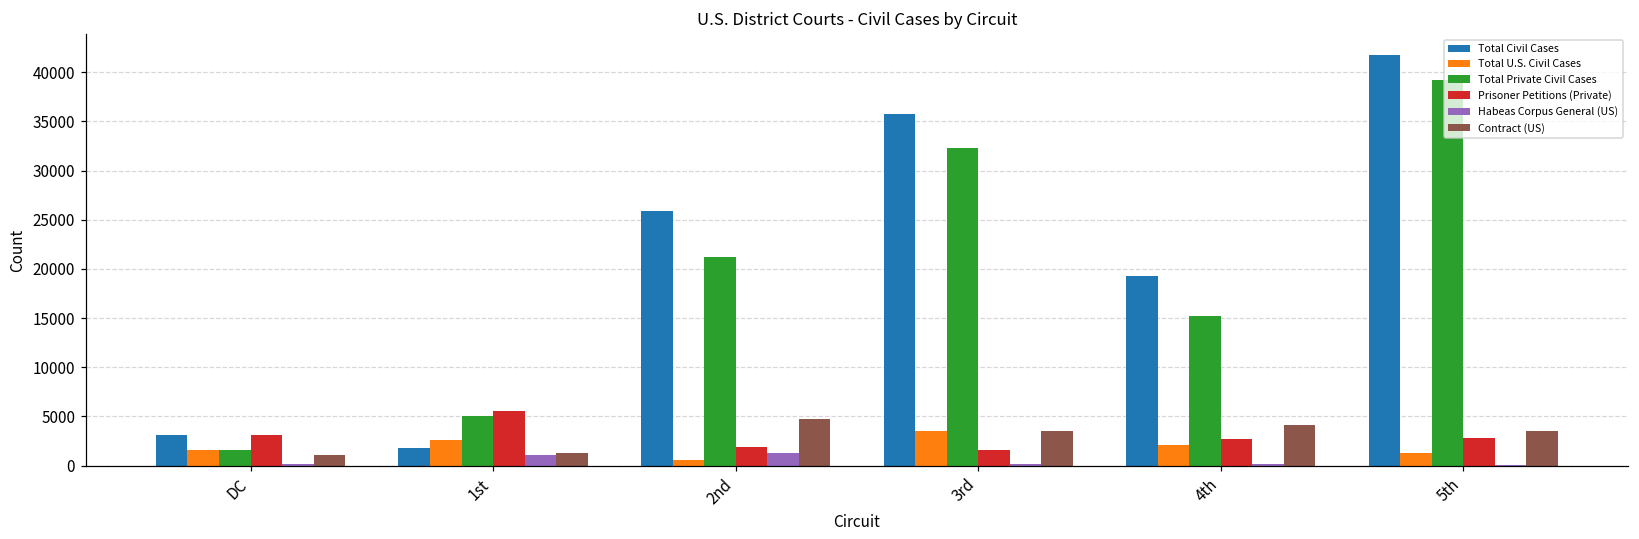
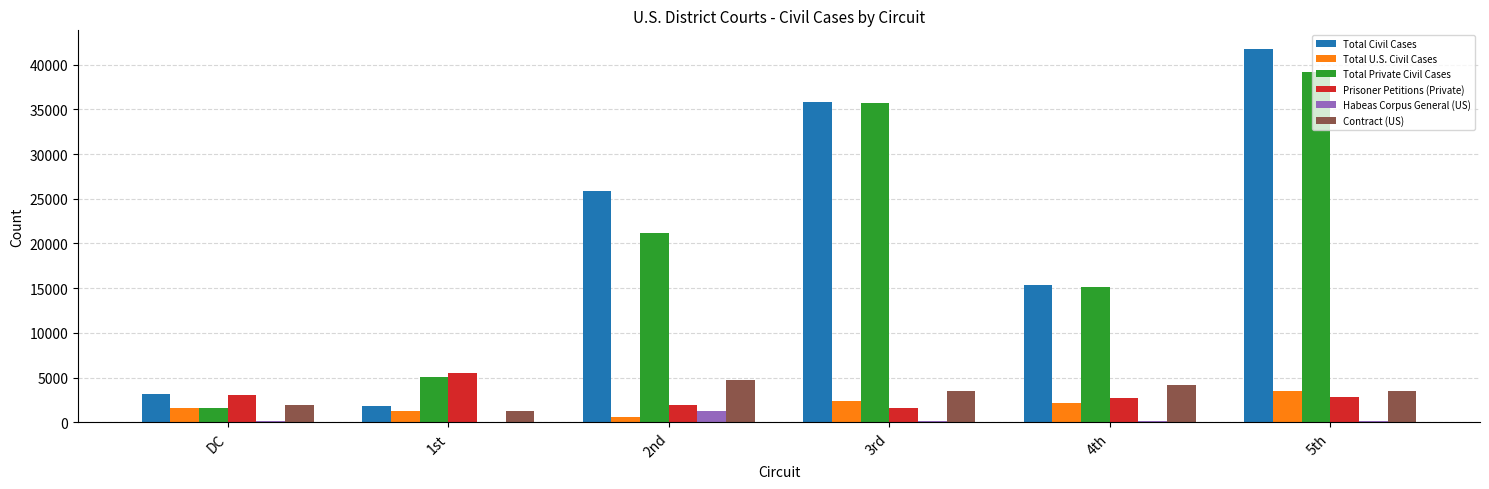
  {
    "Total Civil Cases": {
      "DC": 3000,
      "1st": 2000,
      "2nd": 26000,
      "3rd": 36000,
-     "4th": 19000,
+     "4th": 15000,
      "5th": 42000
    },
    "Total U.S. Civil Cases": {
      "DC": 2000,
-     "1st": 3000,
+     "1st": 1000,
      "2nd": 1000,
-     "3rd": 3000,
+     "3rd": 2000,
      "4th": 2000,
-     "5th": 1000
+     "5th": 3000
    },
    "Total Private Civil Cases": {
      "DC": 2000,
      "1st": 5000,
      "2nd": 21000,
-     "3rd": 32000,
+     "3rd": 36000,
      "4th": 15000
    },
    "Prisoner Petitions (Private)": {
      "DC": 3000,
      "1st": 6000,
      "2nd": 2000,
      "3rd": 2000,
      "4th": 3000,
      "5th": 3000
    },
    "Habeas Corpus General (US)": {
-     "1st": 1000,
+     "1st": 0,
      "2nd": 1000
    },
    "Contract (US)": {
-     "DC": 1000,
+     "DC": 2000,
      "1st": 1000,
      "2nd": 5000,
      "3rd": 3000,
      "4th": 4000,
      "5th": 3000
    }
  }
